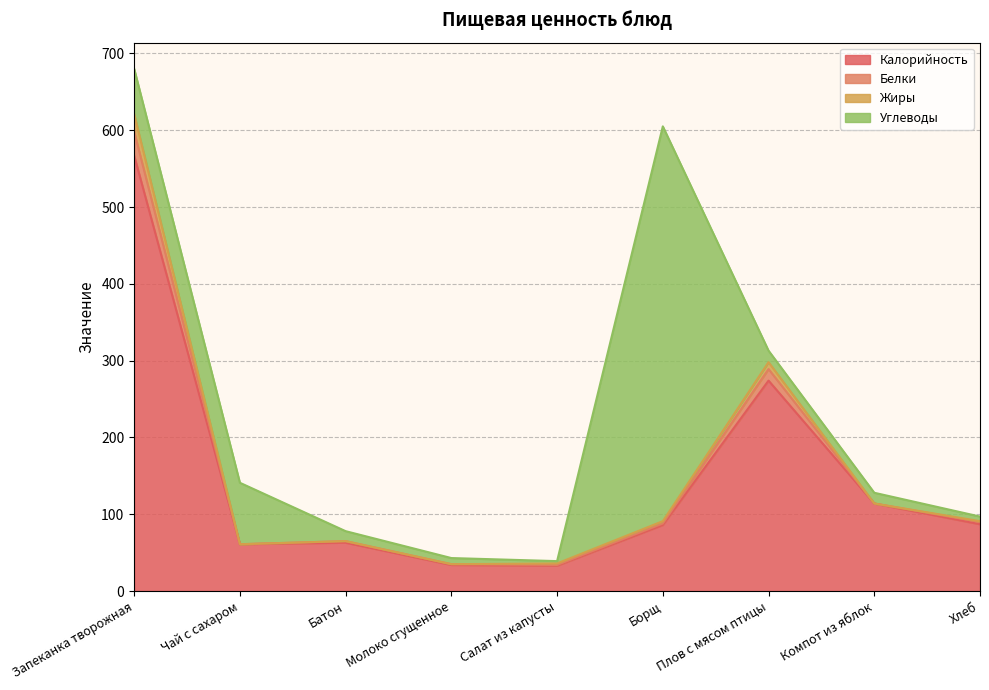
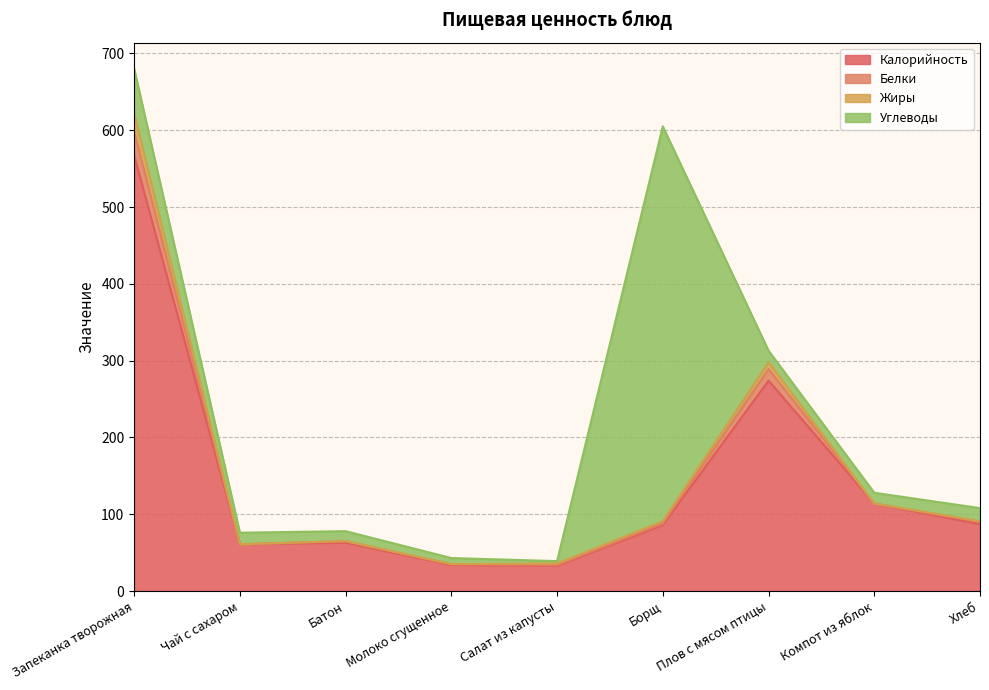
  {
    "Углеводы": {
      "Запеканка творожная": 60,
-     "Чай с сахаром": 80,
+     "Чай с сахаром": 20,
      "Батон": 10,
      "Молоко сгущенное": 10,
      "Борщ": 510,
      "Плов с мясом птицы": 20,
      "Компот из яблок": 10,
-     "Хлеб": 10
+     "Хлеб": 20
    }
  }
